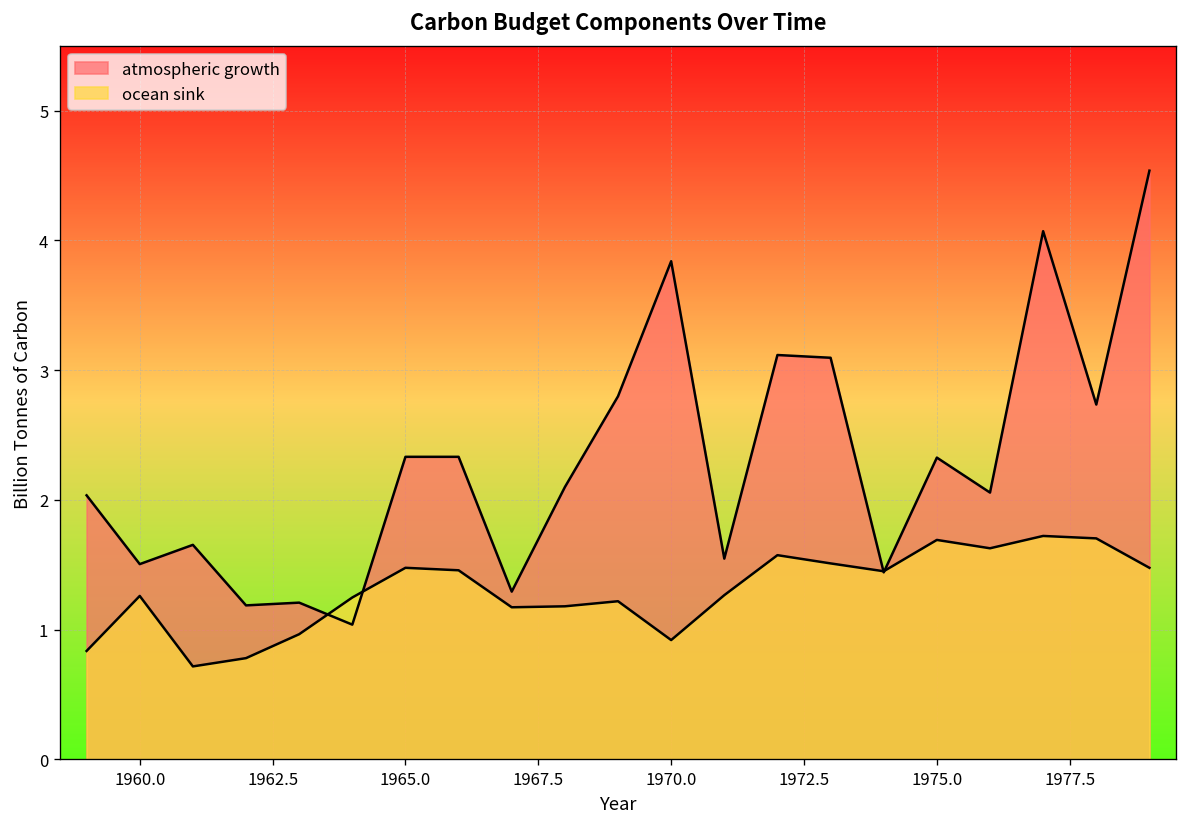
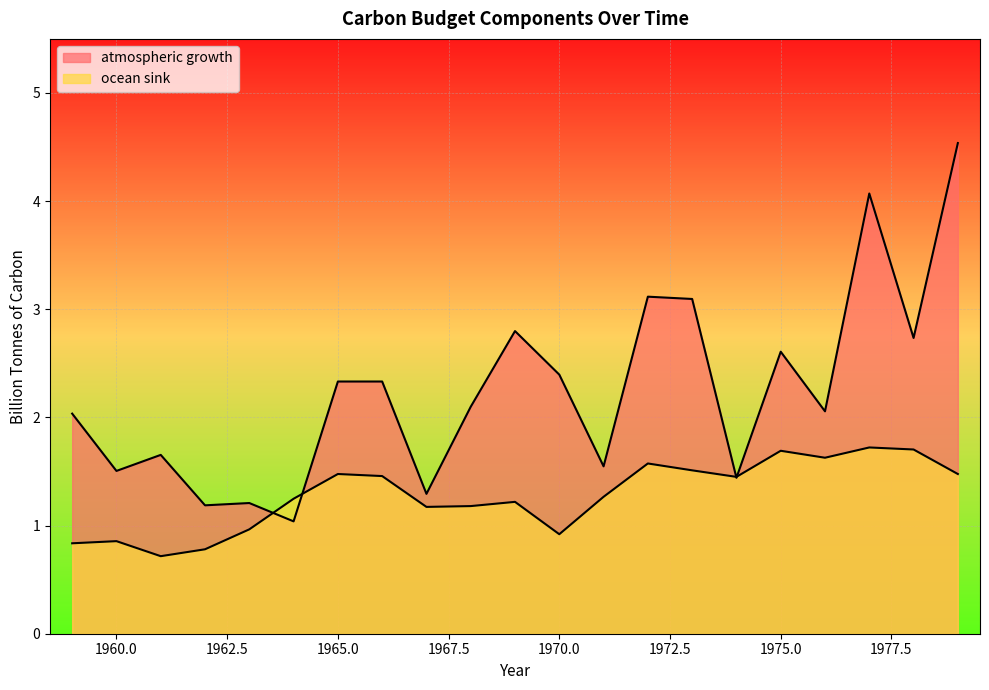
  {
    "atmospheric growth": {
      "1960.0": 1.51,
      "1965.0": 2.33,
-     "1970.0": 3.84,
-     "1975.0": 2.33
+     "1970.0": 2.40,
+     "1975.0": 2.61
    },
    "ocean sink": {
-     "1960.0": 1.26,
+     "1960.0": 0.86,
      "1965.0": 1.48,
      "1970.0": 0.92,
      "1975.0": 1.69
    }
  }
